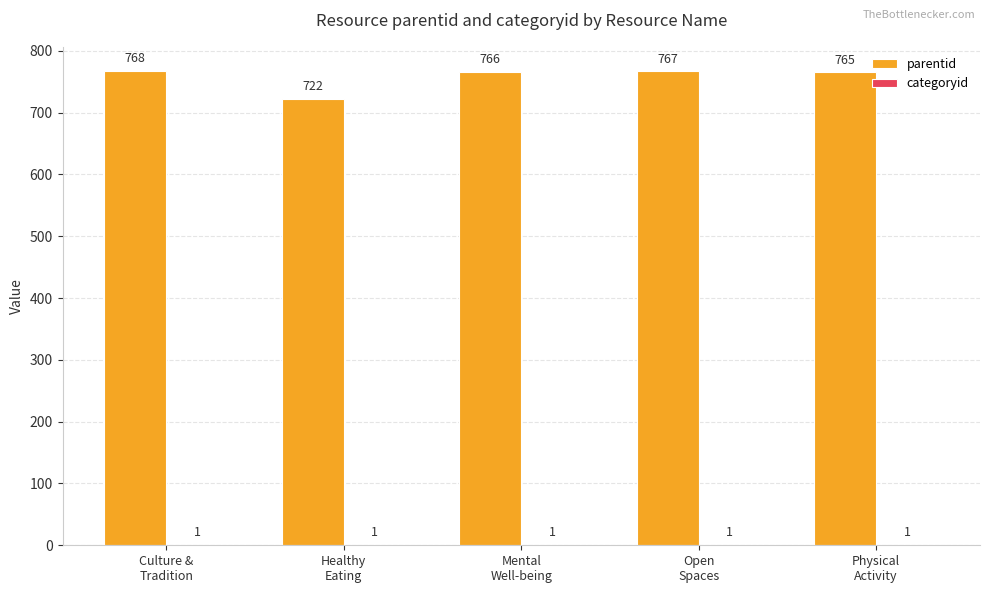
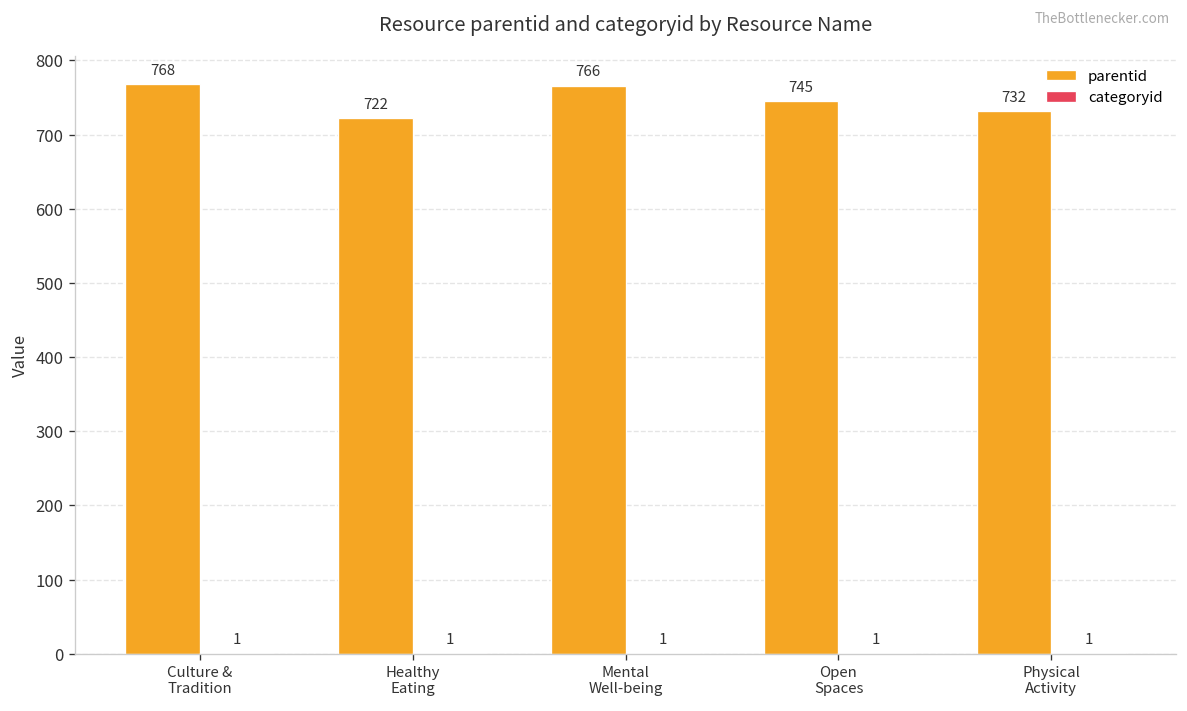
  {
    "parentid": {
      "Culture & Tradition": 768,
      "Healthy Eating": 722,
      "Mental Well-being": 766,
-     "Open Spaces": 767,
-     "Physical Activity": 765
+     "Open Spaces": 745,
+     "Physical Activity": 732
    },
    "categoryid": {
      "Culture & Tradition": 1,
      "Healthy Eating": 1,
      "Mental Well-being": 1,
      "Open Spaces": 1,
      "Physical Activity": 1
    }
  }
